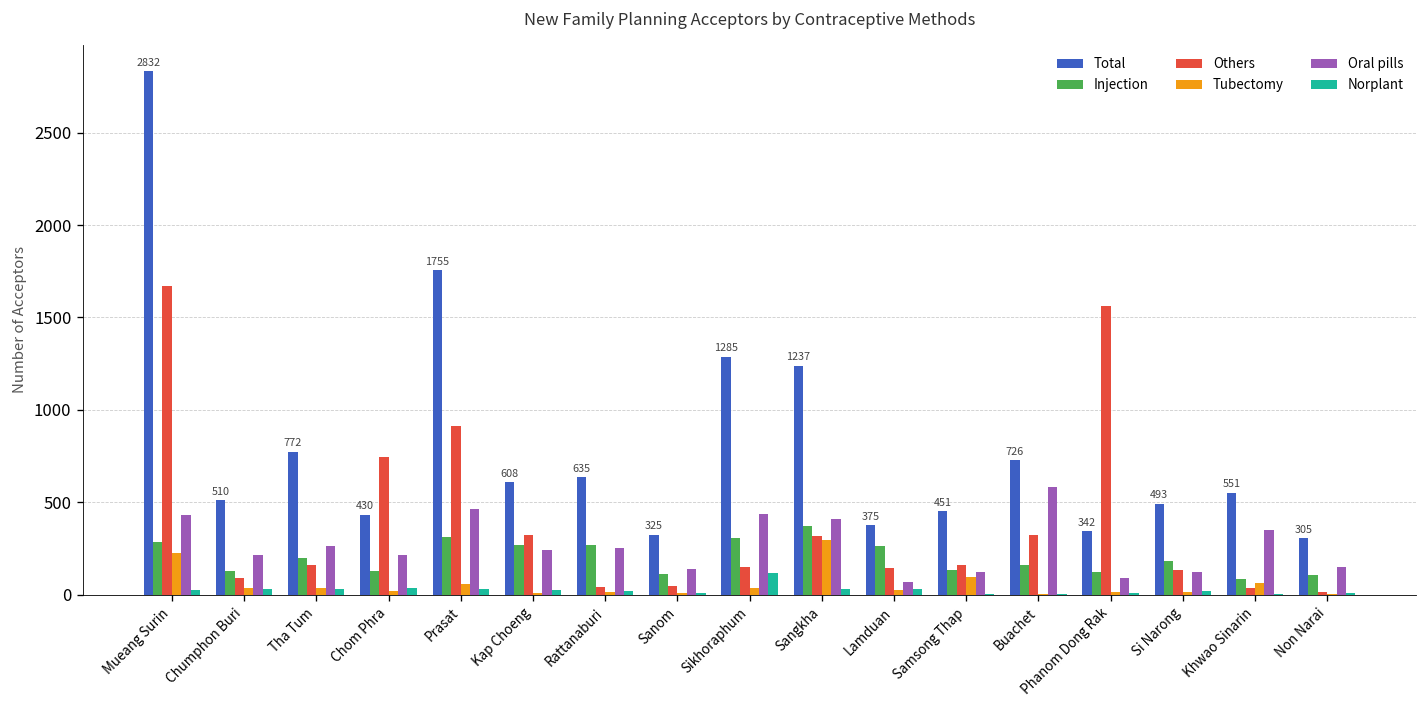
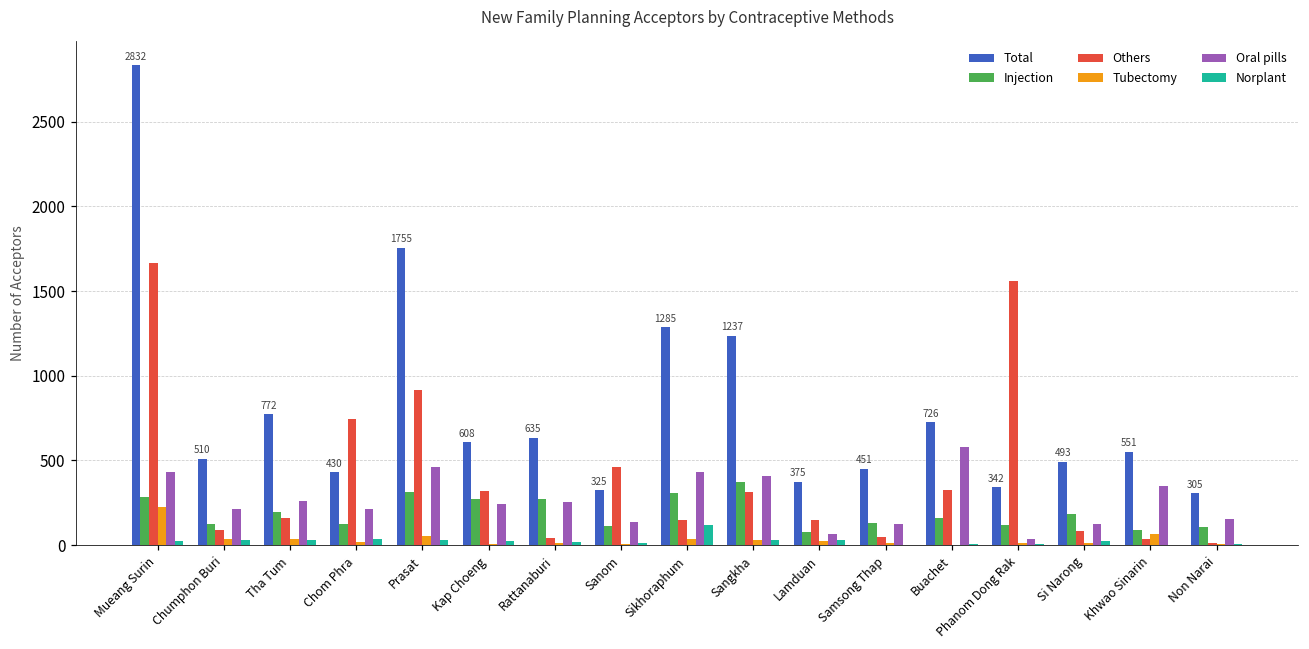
  {
    "Total": {
      "Mueang Surin": 2832,
      "Chumphon Buri": 510,
      "Tha Tum": 772,
      "Chom Phra": 430,
      "Prasat": 1755,
      "Kap Choeng": 608,
      "Rattanaburi": 635,
      "Sanom": 325,
      "Sikhoraphum": 1285,
      "Sangkha": 1237,
      "Lamduan": 375,
      "Samsong Thap": 451,
      "Buachet": 726,
      "Phanom Dong Rak": 342,
      "Si Narong": 493,
      "Khwao Sinarin": 551,
      "Non Narai": 305
    },
    "Injection": {
      "Mueang Surin": 290,
      "Chumphon Buri": 130,
      "Tha Tum": 200,
      "Chom Phra": 130,
      "Prasat": 310,
      "Kap Choeng": 270,
      "Rattanaburi": 270,
      "Sanom": 110,
      "Sikhoraphum": 310,
      "Sangkha": 370,
-     "Lamduan": 260,
+     "Lamduan": 80,
      "Samsong Thap": 130,
      "Buachet": 160,
      "Phanom Dong Rak": 120,
      "Si Narong": 180,
      "Khwao Sinarin": 90,
      "Non Narai": 110
    },
    "Others": {
      "Mueang Surin": 1670,
      "Chumphon Buri": 90,
      "Tha Tum": 160,
      "Chom Phra": 750,
      "Prasat": 920,
      "Kap Choeng": 320,
      "Rattanaburi": 40,
-     "Sanom": 50,
+     "Sanom": 460,
      "Sikhoraphum": 150,
      "Sangkha": 320,
      "Lamduan": 150,
-     "Samsong Thap": 160,
+     "Samsong Thap": 50,
      "Buachet": 320,
      "Phanom Dong Rak": 1560,
-     "Si Narong": 140,
+     "Si Narong": 80,
      "Khwao Sinarin": 40
    },
    "Tubectomy": {
      "Mueang Surin": 220,
      "Chumphon Buri": 30,
      "Tha Tum": 30,
      "Chom Phra": 20,
      "Prasat": 60,
      "Sikhoraphum": 40,
-     "Sangkha": 290,
+     "Sangkha": 30,
      "Lamduan": 30,
-     "Samsong Thap": 100,
+     "Samsong Thap": 20,
      "Khwao Sinarin": 70
    },
    "Oral pills": {
      "Mueang Surin": 430,
      "Chumphon Buri": 210,
      "Tha Tum": 260,
      "Chom Phra": 210,
      "Prasat": 460,
      "Kap Choeng": 240,
      "Rattanaburi": 250,
      "Sanom": 140,
      "Sikhoraphum": 430,
      "Sangkha": 410,
      "Lamduan": 70,
      "Samsong Thap": 120,
      "Buachet": 580,
-     "Phanom Dong Rak": 90,
+     "Phanom Dong Rak": 40,
      "Si Narong": 120,
      "Khwao Sinarin": 350,
      "Non Narai": 150
    },
    "Norplant": {
      "Mueang Surin": 20,
      "Chumphon Buri": 30,
      "Tha Tum": 30,
      "Chom Phra": 40,
      "Prasat": 30,
      "Kap Choeng": 30,
      "Rattanaburi": 20,
      "Sikhoraphum": 120,
      "Sangkha": 30,
      "Lamduan": 30,
      "Si Narong": 20
    }
  }
